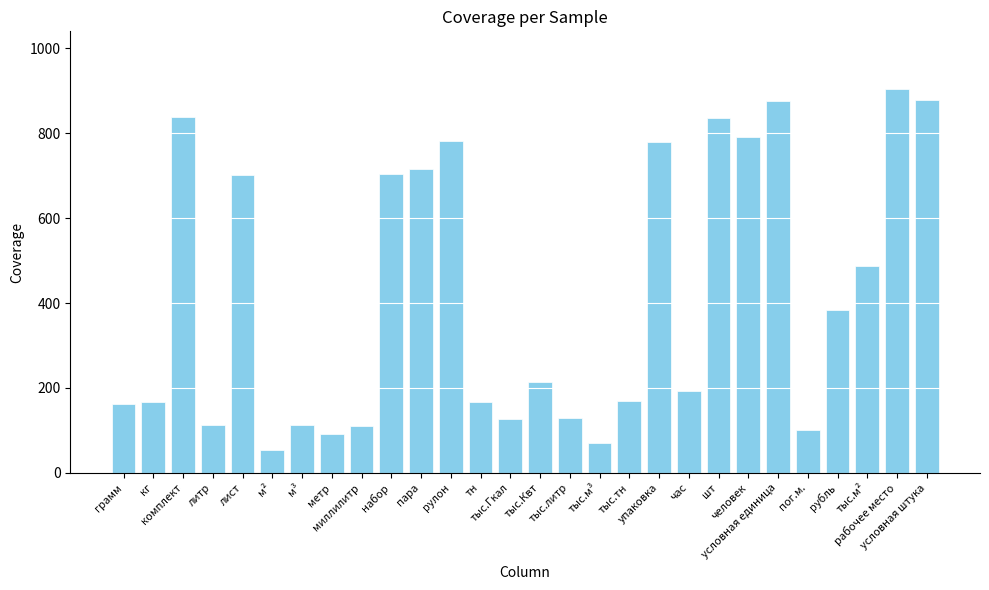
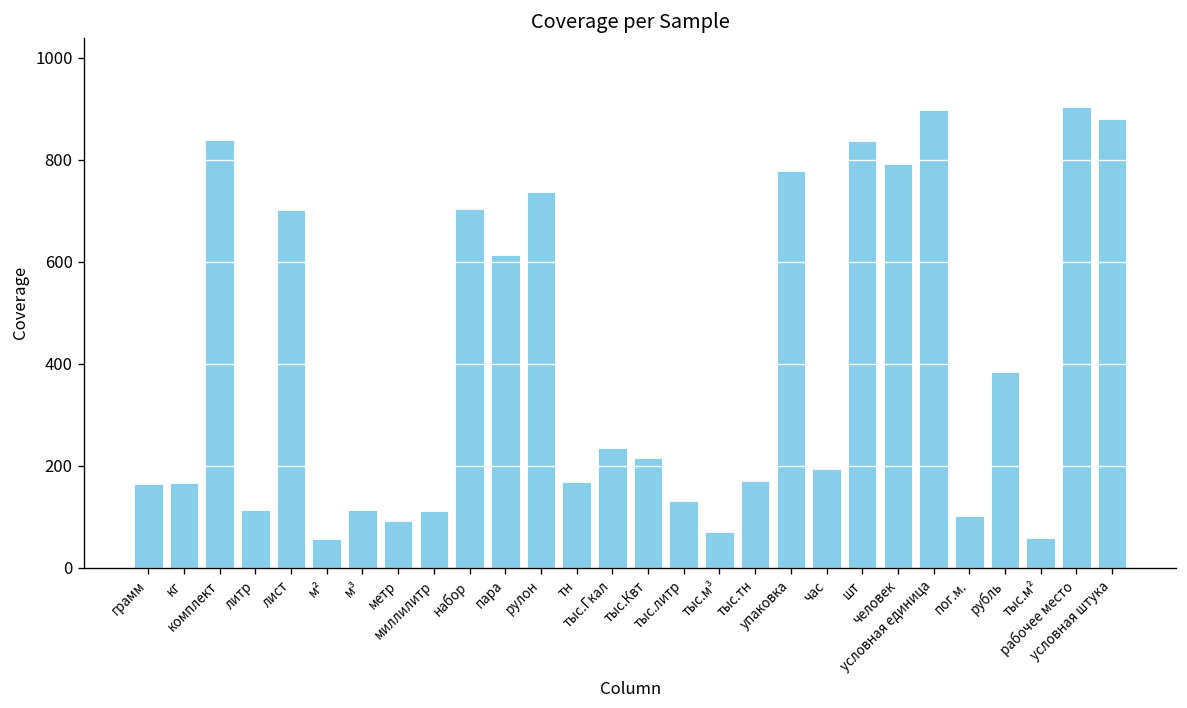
  {
    "грамм": 160,
    "кг": 170,
    "комплект": 840,
    "литр": 110,
    "лист": 700,
    "м²": 60,
    "м³": 110,
    "метр": 90,
    "миллилитр": 110,
    "набор": 700,
-   "пара": 720,
-   "рулон": 780,
+   "пара": 610,
+   "рулон": 740,
    "тн": 170,
-   "тыс.Гкал": 130,
+   "тыс.Гкал": 230,
    "тыс.Квт": 220,
    "тыс.литр": 130,
    "тыс.м³": 70,
    "тыс.тн": 170,
    "упаковка": 780,
    "час": 190,
    "шт": 840,
    "человек": 790,
-   "условная единица": 880,
+   "условная единица": 900,
    "пог.м.": 100,
    "рубль": 380,
-   "тыс.м²": 490,
+   "тыс.м²": 60,
    "рабочее место": 900,
    "условная штука": 880
  }
